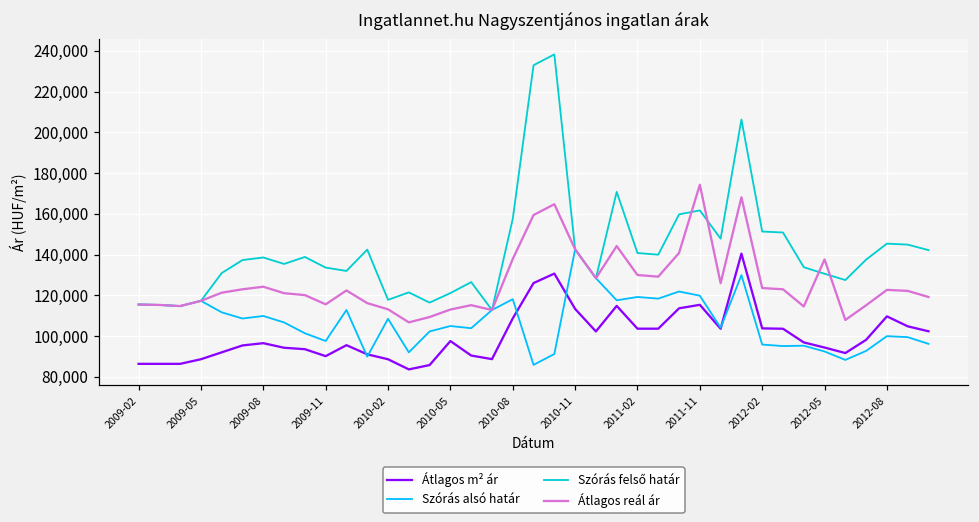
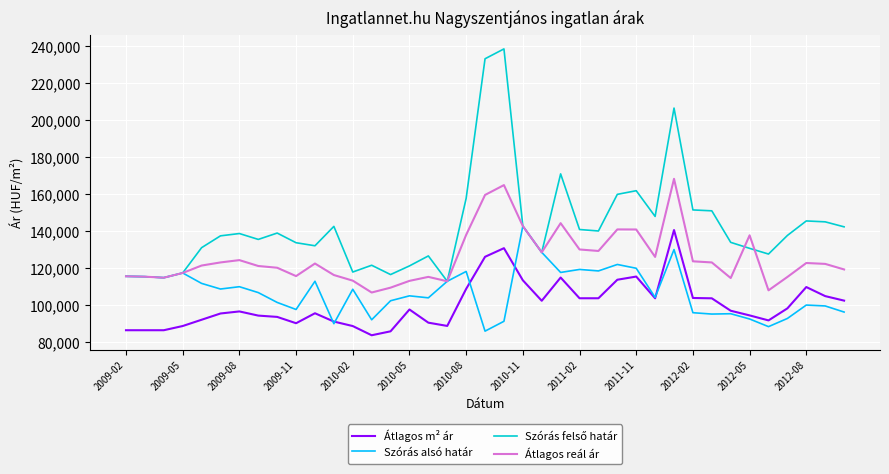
  {
    "Átlagos m² ár": {
      "2009-02": "86,000",
      "2009-05": "89,000",
      "2009-08": "97,000",
      "2009-11": "90,000",
      "2010-02": "89,000",
      "2010-05": "98,000",
      "2010-08": "109,000",
      "2010-11": "113,000",
      "2011-02": "104,000",
      "2011-11": "115,000",
      "2012-02": "104,000",
      "2012-05": "94,000",
      "2012-08": "110,000"
    },
    "Átlagos reál ár": {
      "2009-08": "124,000",
      "2009-11": "116,000",
      "2010-02": "113,000",
      "2010-05": "113,000",
      "2010-08": "138,000",
      "2011-02": "130,000",
-     "2011-11": "174,000",
+     "2011-11": "141,000",
      "2012-02": "124,000",
      "2012-05": "138,000",
      "2012-08": "123,000"
    }
  }
